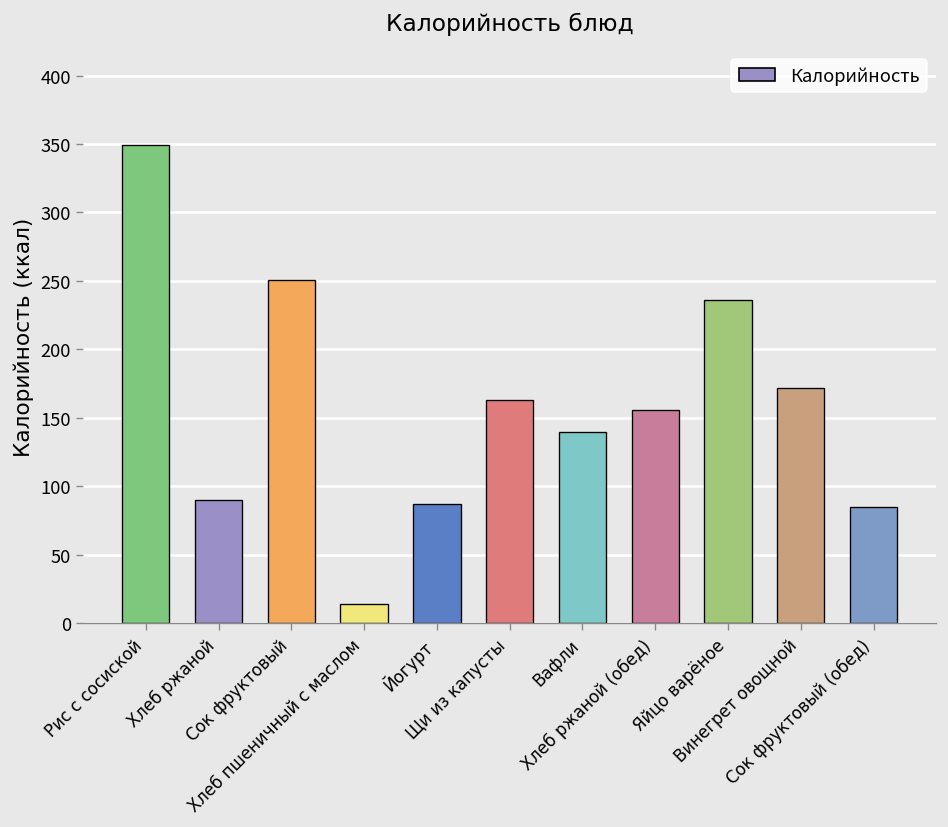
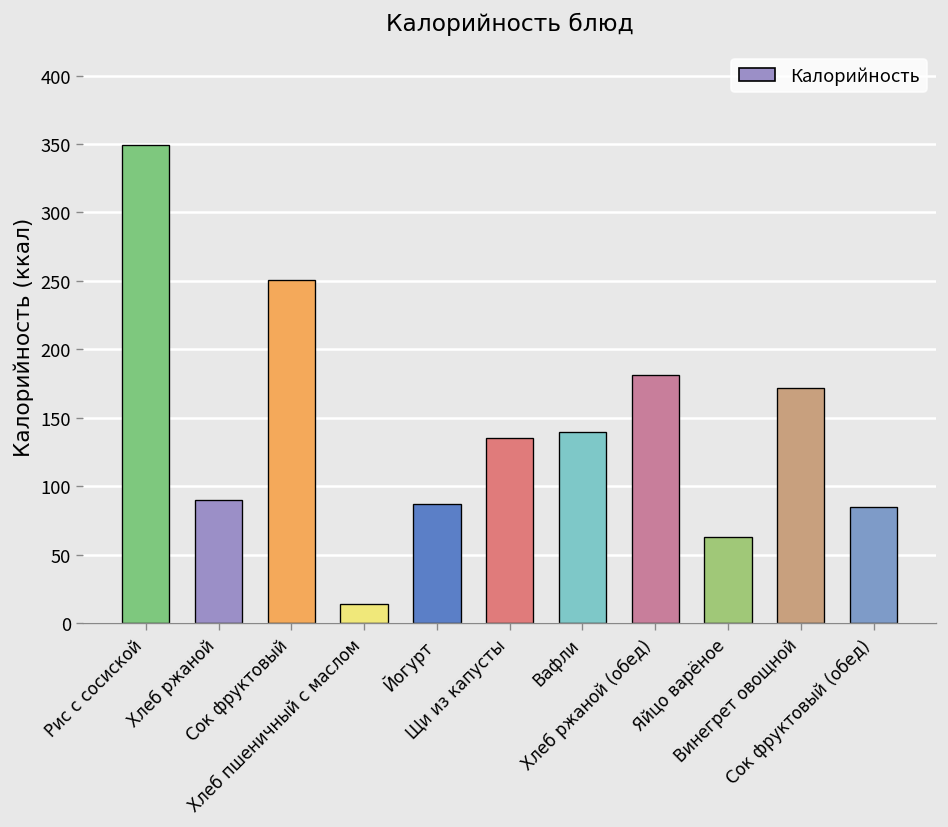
  {
    "Рис с сосиской": 349,
    "Хлеб ржаной": 90,
    "Сок фруктовый": 251,
    "Хлеб пшеничный с маслом": 14,
    "Йогурт": 87,
-   "Щи из капусты": 163,
+   "Щи из капусты": 135,
    "Вафли": 140,
-   "Хлеб ржаной (обед)": 156,
-   "Яйцо варёное": 236,
+   "Хлеб ржаной (обед)": 181,
+   "Яйцо варёное": 63,
    "Винегрет овощной": 172,
    "Сок фруктовый (обед)": 85
  }
